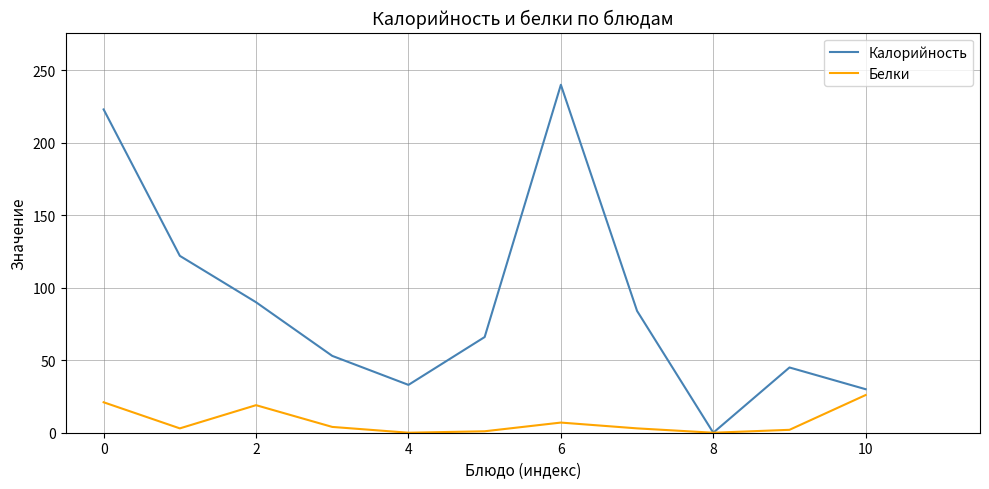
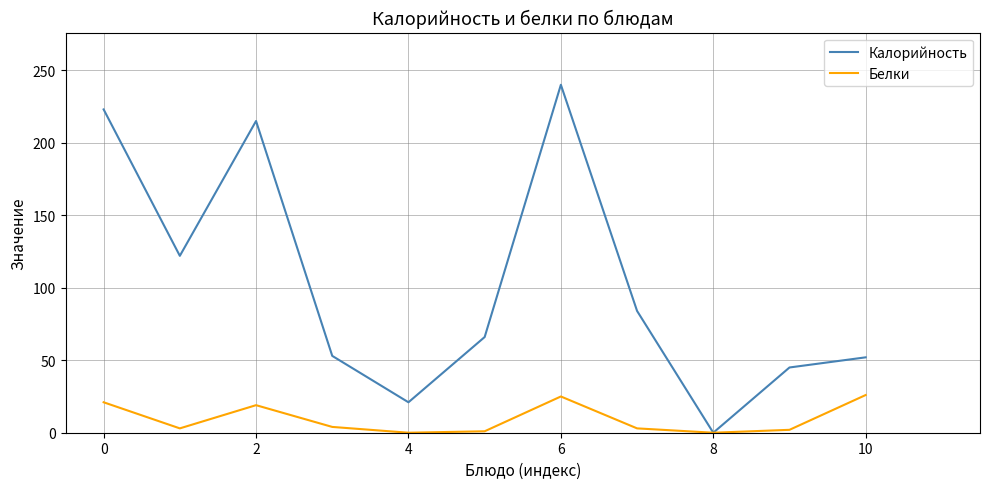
  {
    "Калорийность": {
      "0": 223,
-     "2": 90,
-     "4": 33,
+     "2": 215,
+     "4": 21,
      "6": 240,
-     "10": 30
+     "10": 52
    },
    "Белки": {
      "0": 21,
      "2": 19,
      "4": 0,
-     "6": 7,
+     "6": 25,
      "10": 26
    }
  }
